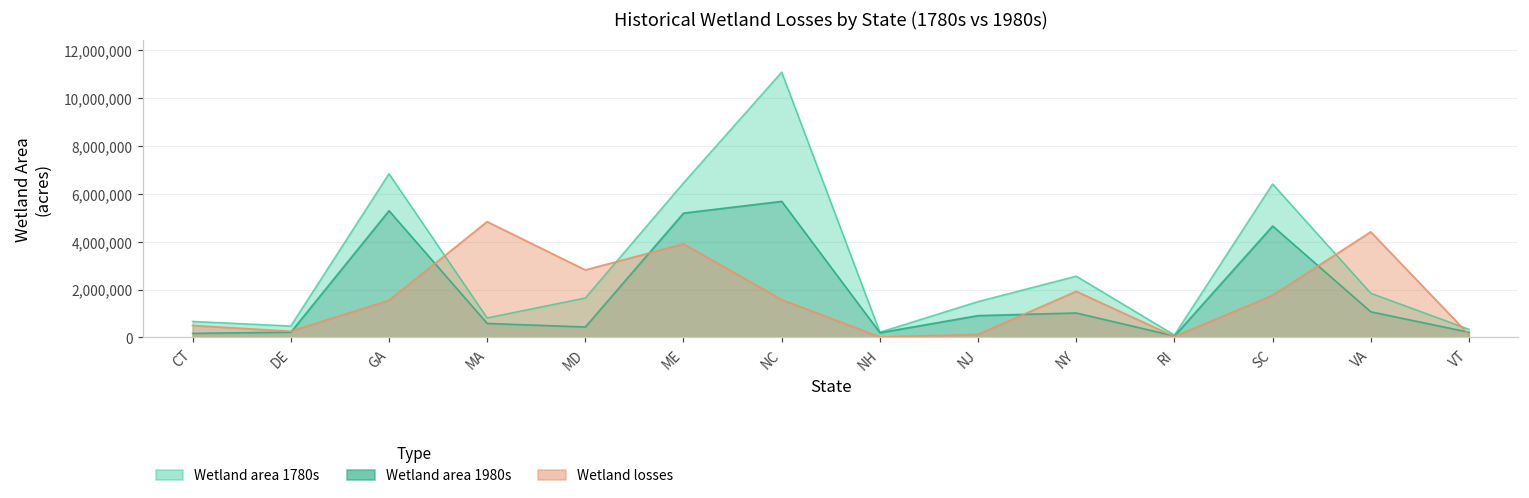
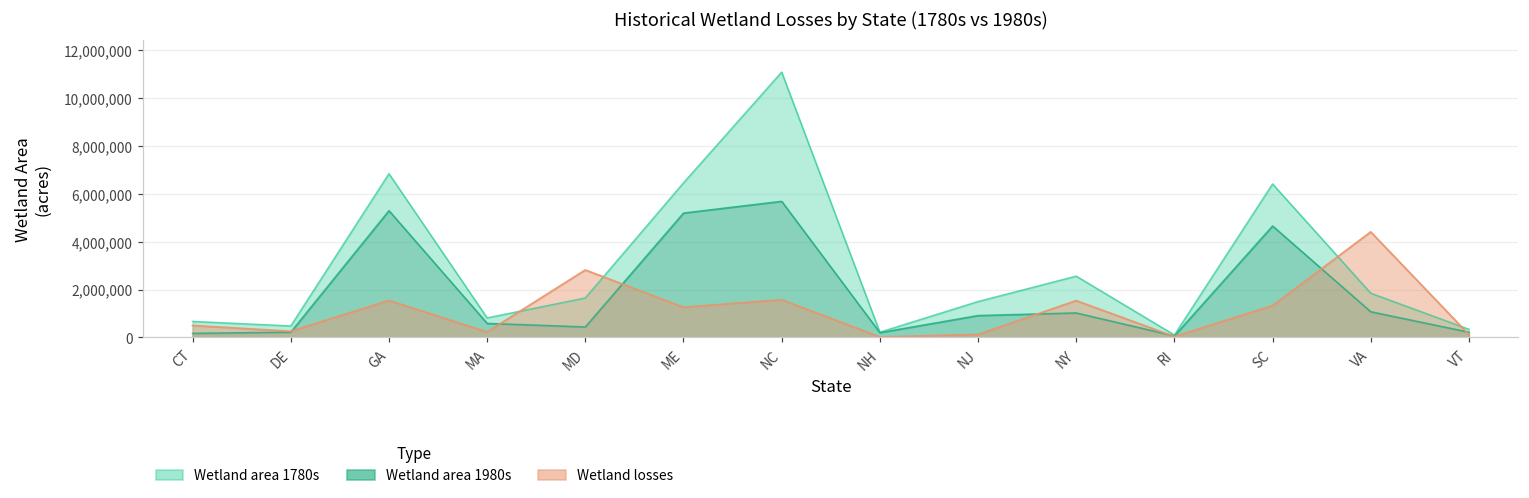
  {
    "Wetland losses": {
      "CT": "500,000",
      "GA": "1,500,000",
-     "MA": "4,800,000",
+     "MA": "200,000",
      "MD": "2,800,000",
-     "ME": "3,900,000",
+     "ME": "1,300,000",
      "NC": "1,600,000",
      "NH": "0",
      "NJ": "100,000",
-     "NY": "1,900,000",
-     "SC": "1,800,000",
+     "NY": "1,500,000",
+     "SC": "1,300,000",
      "VA": "4,400,000"
    }
  }
